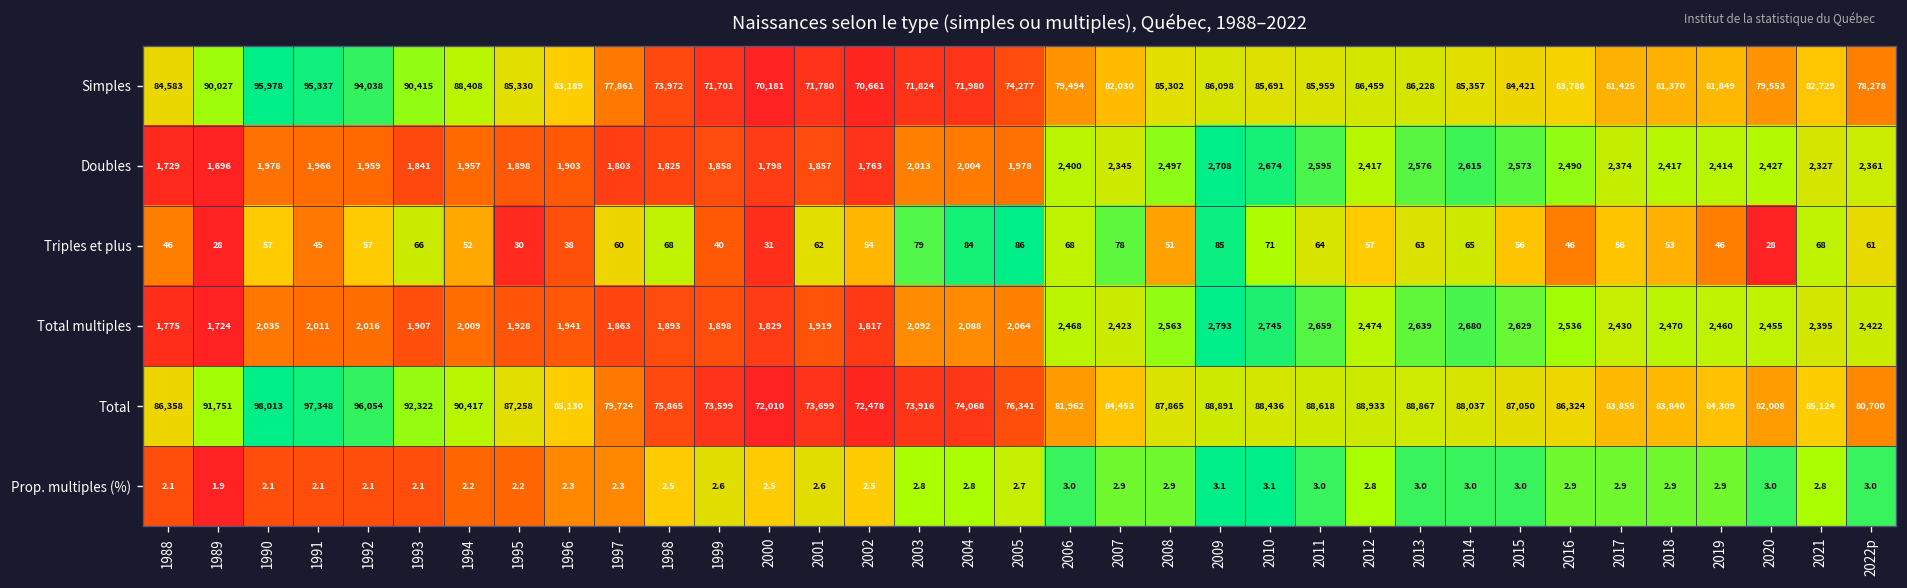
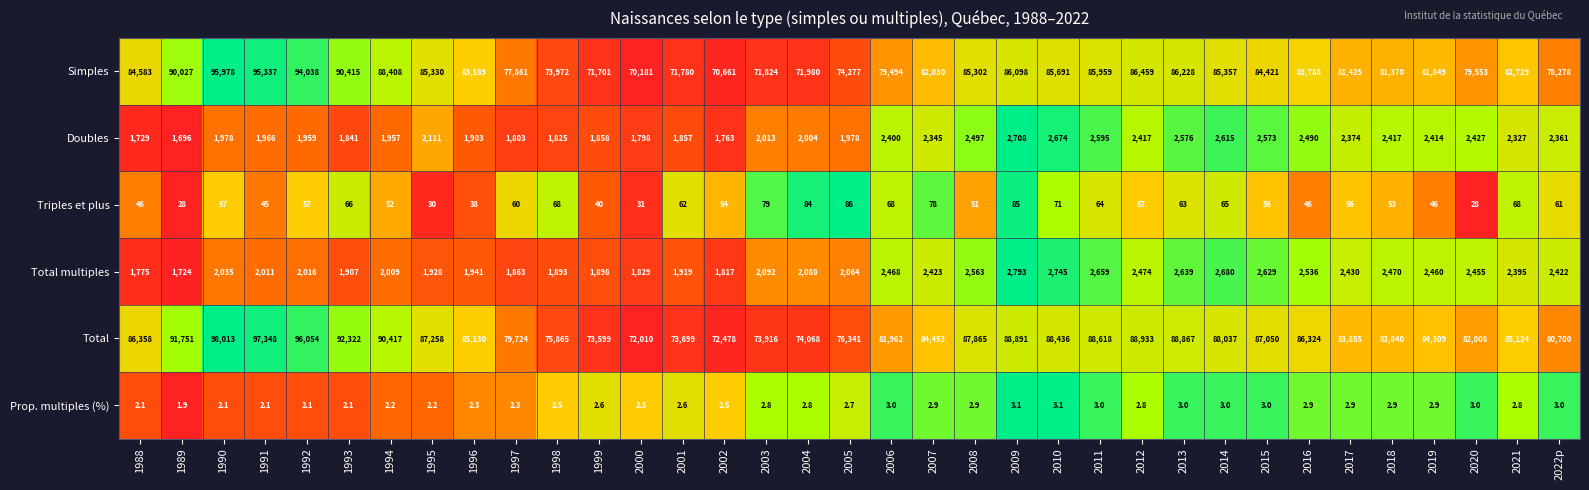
  {
    "Doubles": {
      "1988": "1,729",
      "1989": "1,696",
      "1990": "1,978",
      "1991": "1,966",
      "1992": "1,959",
      "1993": "1,841",
      "1994": "1,957",
-     "1995": "1,898",
+     "1995": "2,111",
      "1996": "1,903",
      "1997": "1,803",
      "1998": "1,825",
      "1999": "1,858",
      "2000": "1,798",
      "2001": "1,857",
      "2002": "1,763",
      "2003": "2,013",
      "2004": "2,004",
      "2005": "1,978",
      "2006": "2,400",
      "2007": "2,345",
      "2008": "2,497",
      "2009": "2,708",
      "2010": "2,674",
      "2011": "2,595",
      "2012": "2,417",
      "2013": "2,576",
      "2014": "2,615",
      "2015": "2,573",
      "2016": "2,490",
      "2017": "2,374",
      "2018": "2,417",
      "2019": "2,414",
      "2020": "2,427",
      "2021": "2,327",
      "2022p": "2,361"
    }
  }
